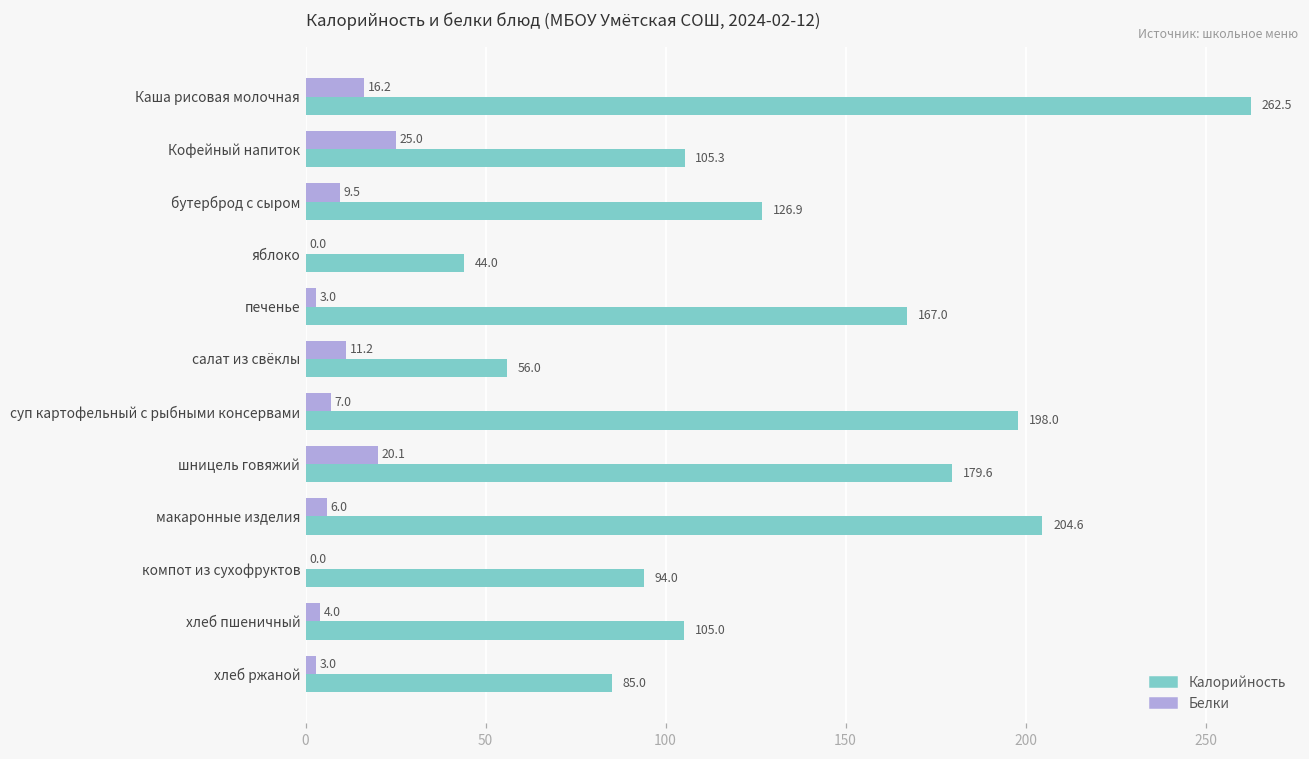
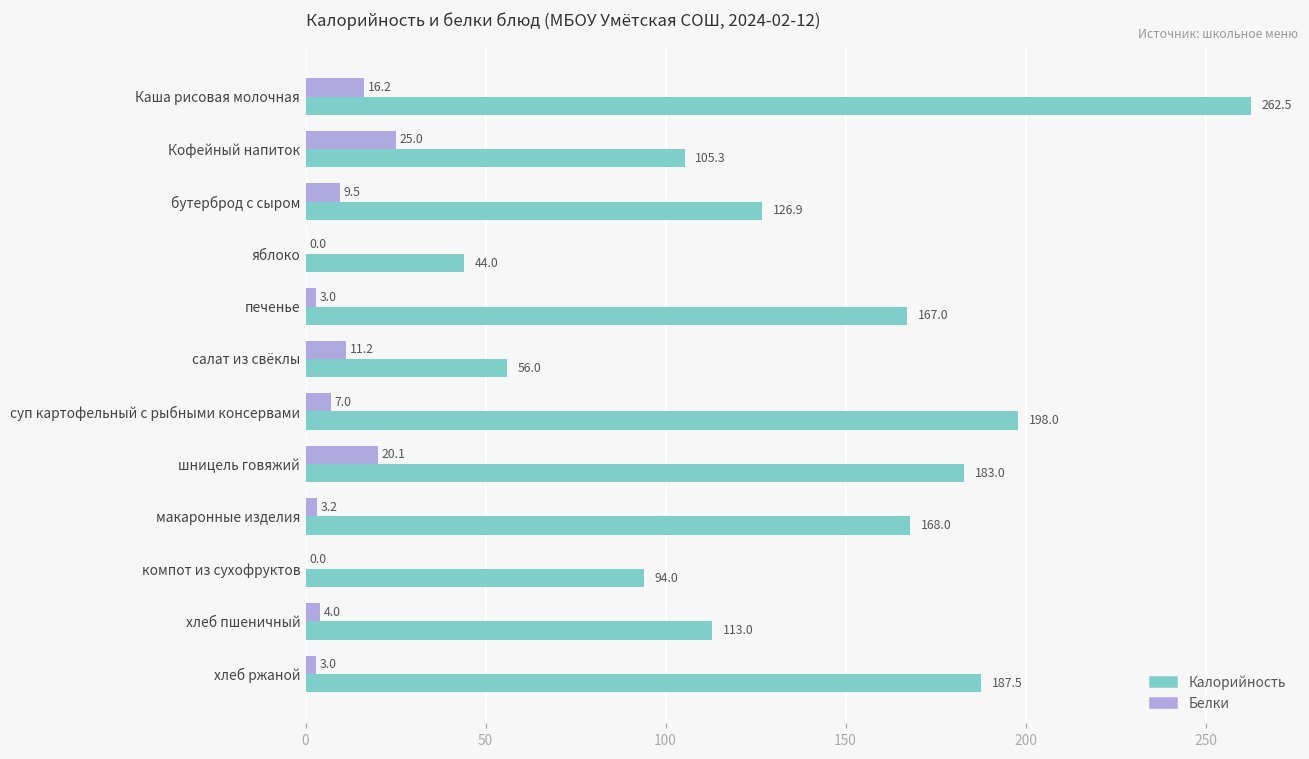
  {
    "Калорийность": {
      "Каша рисовая молочная": 262.5,
      "Кофейный напиток": 105.3,
      "бутерброд с сыром": 126.9,
      "яблоко": 44.0,
      "печенье": 167.0,
      "салат из свёклы": 56.0,
      "суп картофельный с рыбными консервами": 198.0,
-     "шницель говяжий": 179.6,
-     "макаронные изделия": 204.6,
+     "шницель говяжий": 183.0,
+     "макаронные изделия": 168.0,
      "компот из сухофруктов": 94.0,
-     "хлеб пшеничный": 105.0,
-     "хлеб ржаной": 85.0
+     "хлеб пшеничный": 113.0,
+     "хлеб ржаной": 187.5
    },
    "Белки": {
      "Каша рисовая молочная": 16.2,
      "Кофейный напиток": 25.0,
      "бутерброд с сыром": 9.5,
      "яблоко": 0.0,
      "печенье": 3.0,
      "салат из свёклы": 11.2,
      "суп картофельный с рыбными консервами": 7.0,
      "шницель говяжий": 20.1,
-     "макаронные изделия": 6.0,
+     "макаронные изделия": 3.2,
      "компот из сухофруктов": 0.0,
      "хлеб пшеничный": 4.0,
      "хлеб ржаной": 3.0
    }
  }
